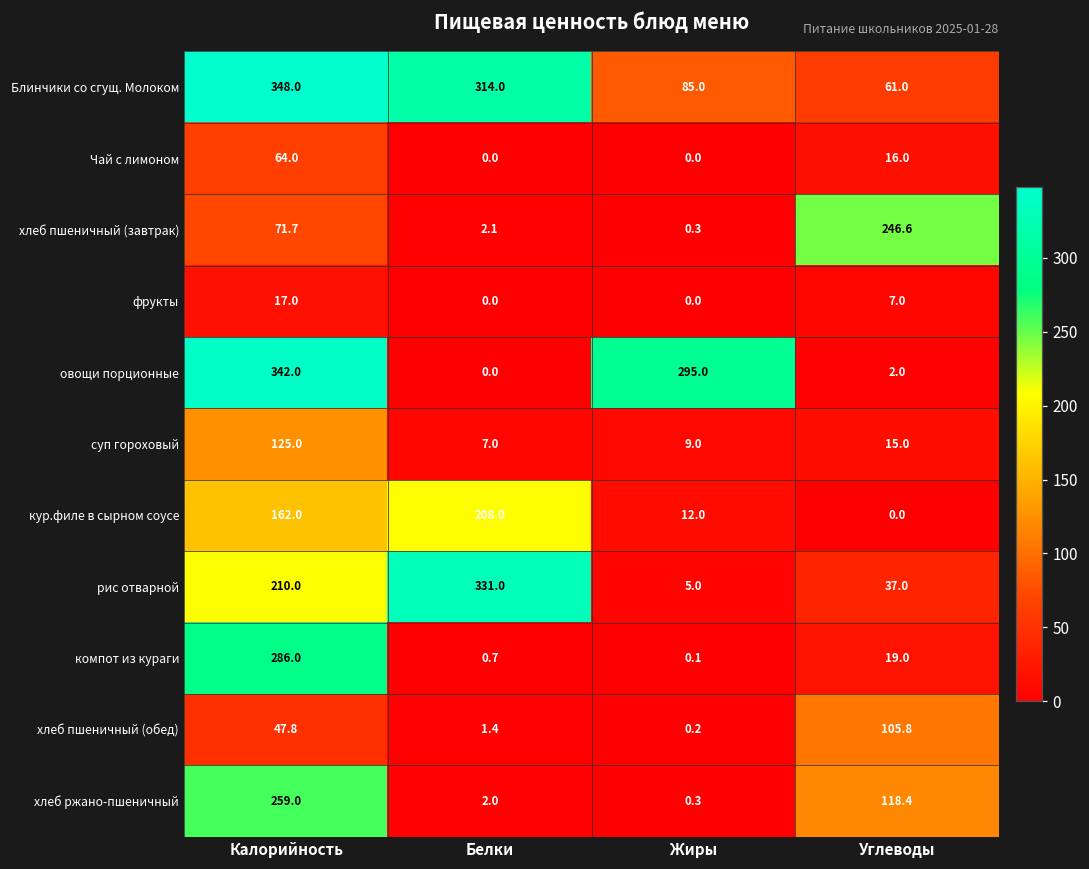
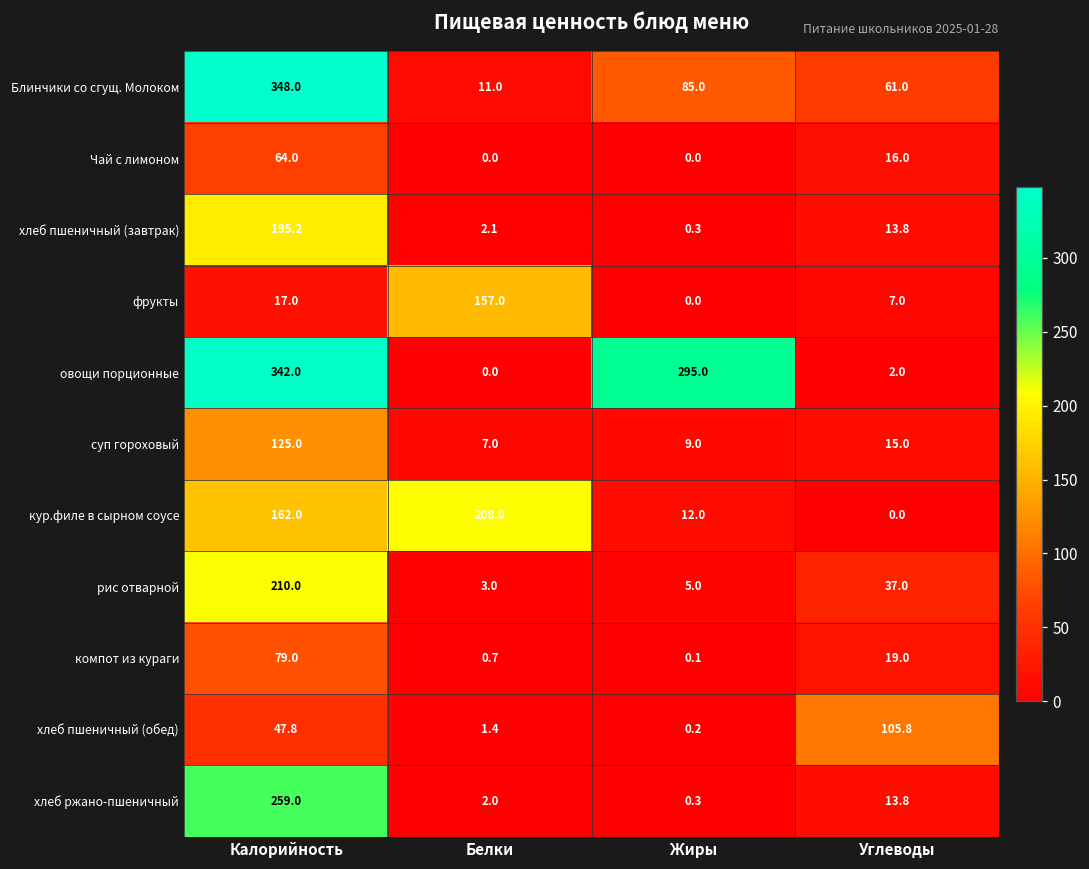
  {
    "Блинчики со сгущ. Молоком": {
      "Калорийность": 348.0,
-     "Белки": 314.0,
+     "Белки": 11.0,
      "Жиры": 85.0,
      "Углеводы": 61.0
    },
    "Чай с лимоном": {
      "Калорийность": 64.0,
      "Белки": 0.0,
      "Жиры": 0.0,
      "Углеводы": 16.0
    },
    "хлеб пшеничный (завтрак)": {
-     "Калорийность": 71.7,
+     "Калорийность": 195.2,
      "Белки": 2.1,
      "Жиры": 0.3,
-     "Углеводы": 246.6
+     "Углеводы": 13.8
    },
    "фрукты": {
      "Калорийность": 17.0,
-     "Белки": 0.0,
+     "Белки": 157.0,
      "Жиры": 0.0,
      "Углеводы": 7.0
    },
    "овощи порционные": {
      "Калорийность": 342.0,
      "Белки": 0.0,
      "Жиры": 295.0,
      "Углеводы": 2.0
    },
    "суп гороховый": {
      "Калорийность": 125.0,
      "Белки": 7.0,
      "Жиры": 9.0,
      "Углеводы": 15.0
    },
    "кур.филе в сырном соусе": {
      "Калорийность": 162.0,
      "Белки": 208.0,
      "Жиры": 12.0,
      "Углеводы": 0.0
    },
    "рис отварной": {
      "Калорийность": 210.0,
-     "Белки": 331.0,
+     "Белки": 3.0,
      "Жиры": 5.0,
      "Углеводы": 37.0
    },
    "компот из кураги": {
-     "Калорийность": 286.0,
+     "Калорийность": 79.0,
      "Белки": 0.7,
      "Жиры": 0.1,
      "Углеводы": 19.0
    },
    "хлеб пшеничный (обед)": {
      "Калорийность": 47.8,
      "Белки": 1.4,
      "Жиры": 0.2,
      "Углеводы": 105.8
    },
    "хлеб ржано-пшеничный": {
      "Калорийность": 259.0,
      "Белки": 2.0,
      "Жиры": 0.3,
-     "Углеводы": 118.4
+     "Углеводы": 13.8
    }
  }
